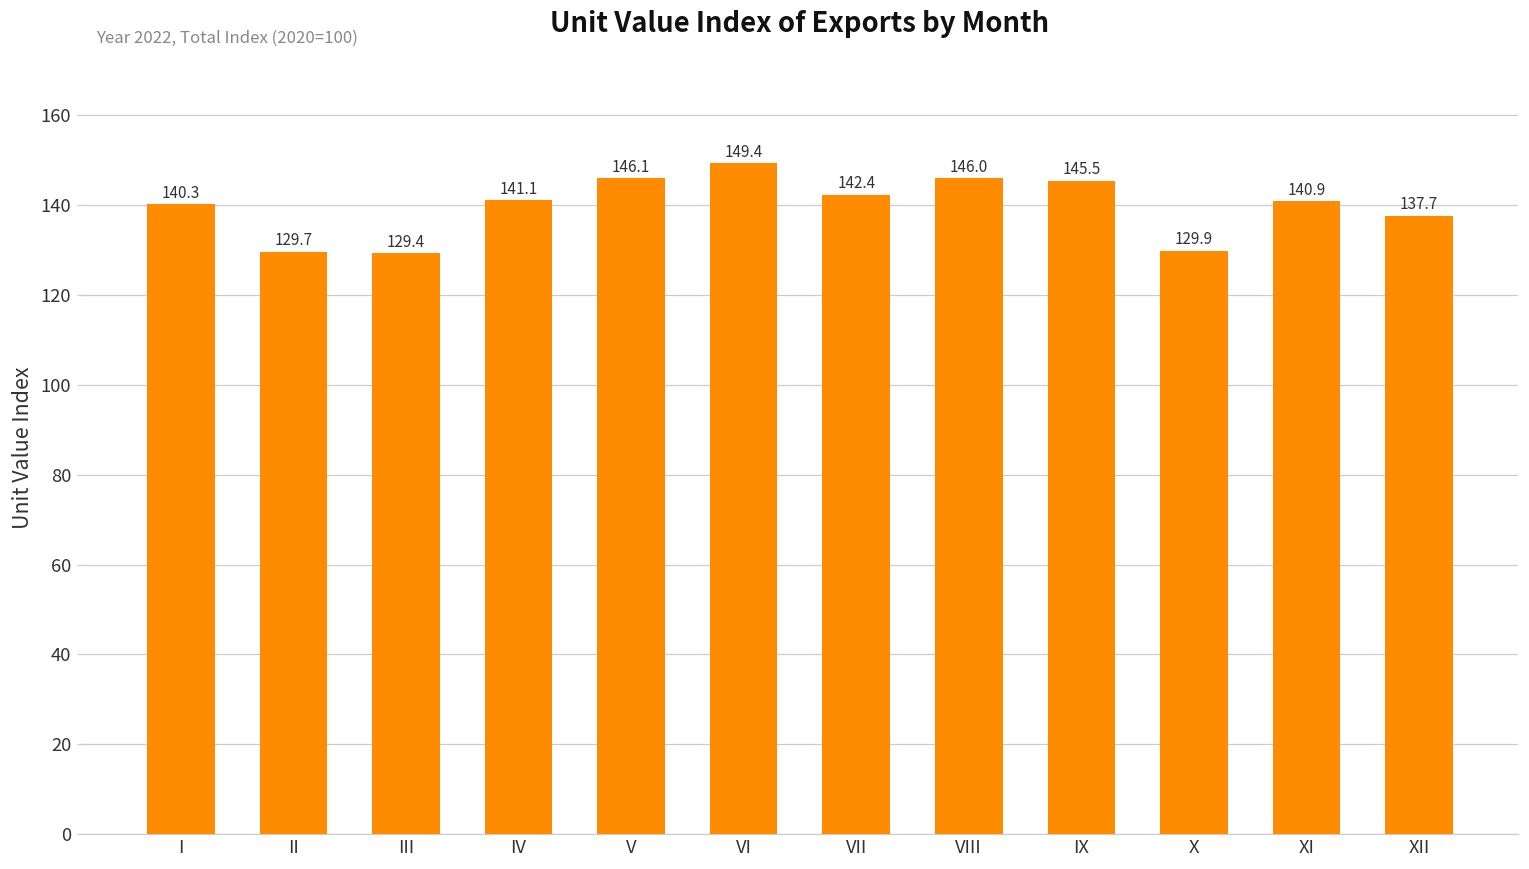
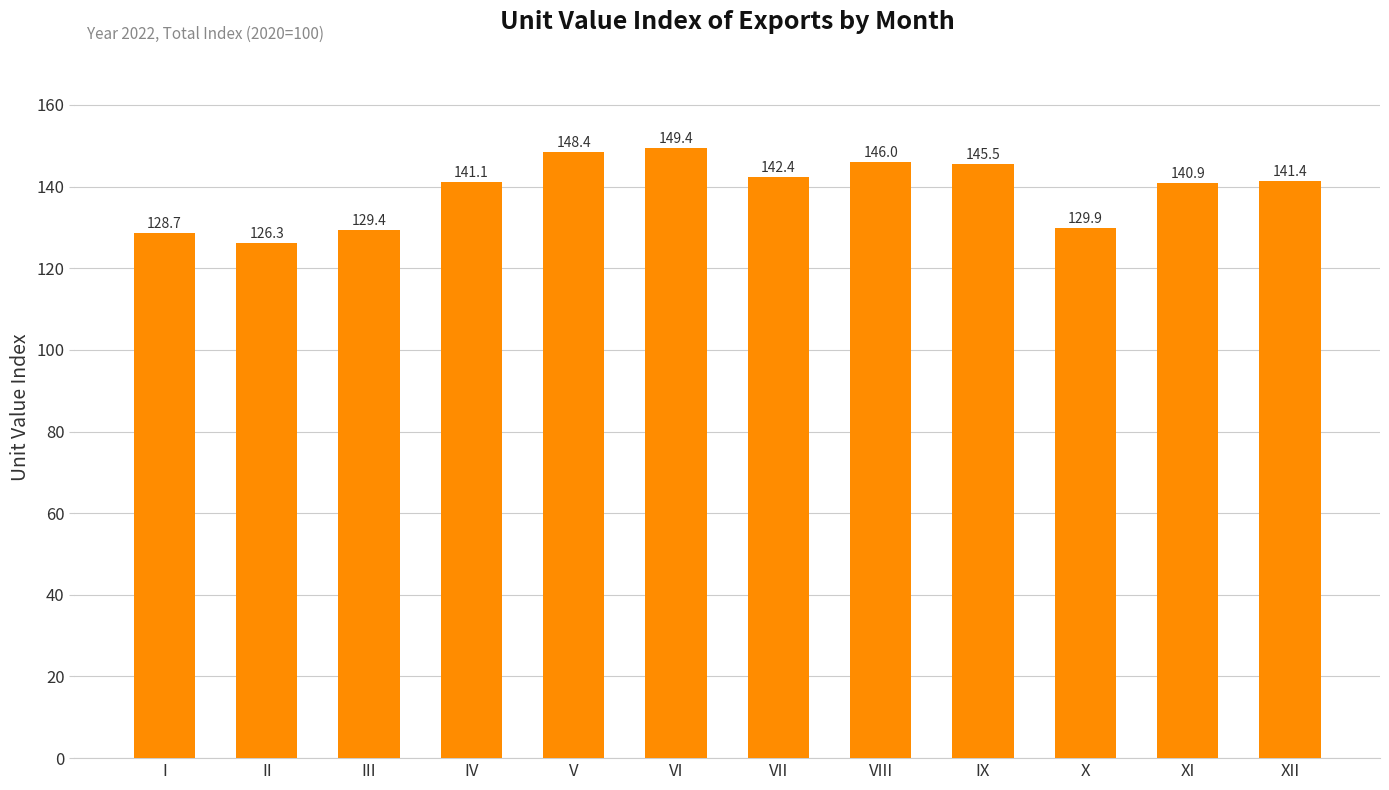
  {
-   "I": 140.3,
-   "II": 129.7,
+   "I": 128.7,
+   "II": 126.3,
    "III": 129.4,
    "IV": 141.1,
-   "V": 146.1,
+   "V": 148.4,
    "VI": 149.4,
    "VII": 142.4,
    "VIII": 146.0,
    "IX": 145.5,
    "X": 129.9,
    "XI": 140.9,
-   "XII": 137.7
+   "XII": 141.4
  }
